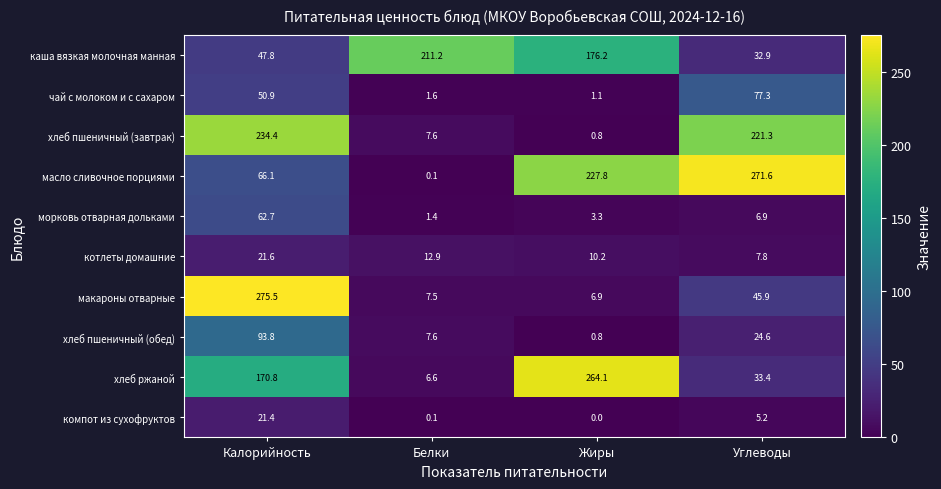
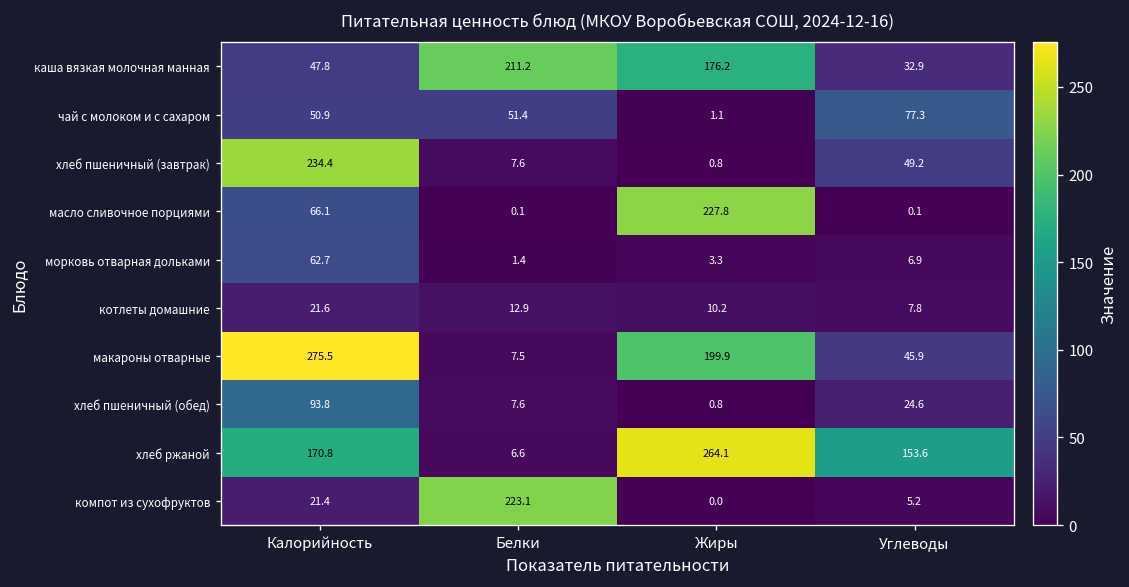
  {
    "каша вязкая молочная манная": {
      "Калорийность": 47.8,
      "Белки": 211.2,
      "Жиры": 176.2,
      "Углеводы": 32.9
    },
    "чай с молоком и с сахаром": {
      "Калорийность": 50.9,
-     "Белки": 1.6,
+     "Белки": 51.4,
      "Жиры": 1.1,
      "Углеводы": 77.3
    },
    "хлеб пшеничный (завтрак)": {
      "Калорийность": 234.4,
      "Белки": 7.6,
      "Жиры": 0.8,
-     "Углеводы": 221.3
+     "Углеводы": 49.2
    },
    "масло сливочное порциями": {
      "Калорийность": 66.1,
      "Белки": 0.1,
      "Жиры": 227.8,
-     "Углеводы": 271.6
+     "Углеводы": 0.1
    },
    "морковь отварная дольками": {
      "Калорийность": 62.7,
      "Белки": 1.4,
      "Жиры": 3.3,
      "Углеводы": 6.9
    },
    "котлеты домашние": {
      "Калорийность": 21.6,
      "Белки": 12.9,
      "Жиры": 10.2,
      "Углеводы": 7.8
    },
    "макароны отварные": {
      "Калорийность": 275.5,
      "Белки": 7.5,
-     "Жиры": 6.9,
+     "Жиры": 199.9,
      "Углеводы": 45.9
    },
    "хлеб пшеничный (обед)": {
      "Калорийность": 93.8,
      "Белки": 7.6,
      "Жиры": 0.8,
      "Углеводы": 24.6
    },
    "хлеб ржаной": {
      "Калорийность": 170.8,
      "Белки": 6.6,
      "Жиры": 264.1,
-     "Углеводы": 33.4
+     "Углеводы": 153.6
    },
    "компот из сухофруктов": {
      "Калорийность": 21.4,
-     "Белки": 0.1,
+     "Белки": 223.1,
      "Жиры": 0.0,
      "Углеводы": 5.2
    }
  }
